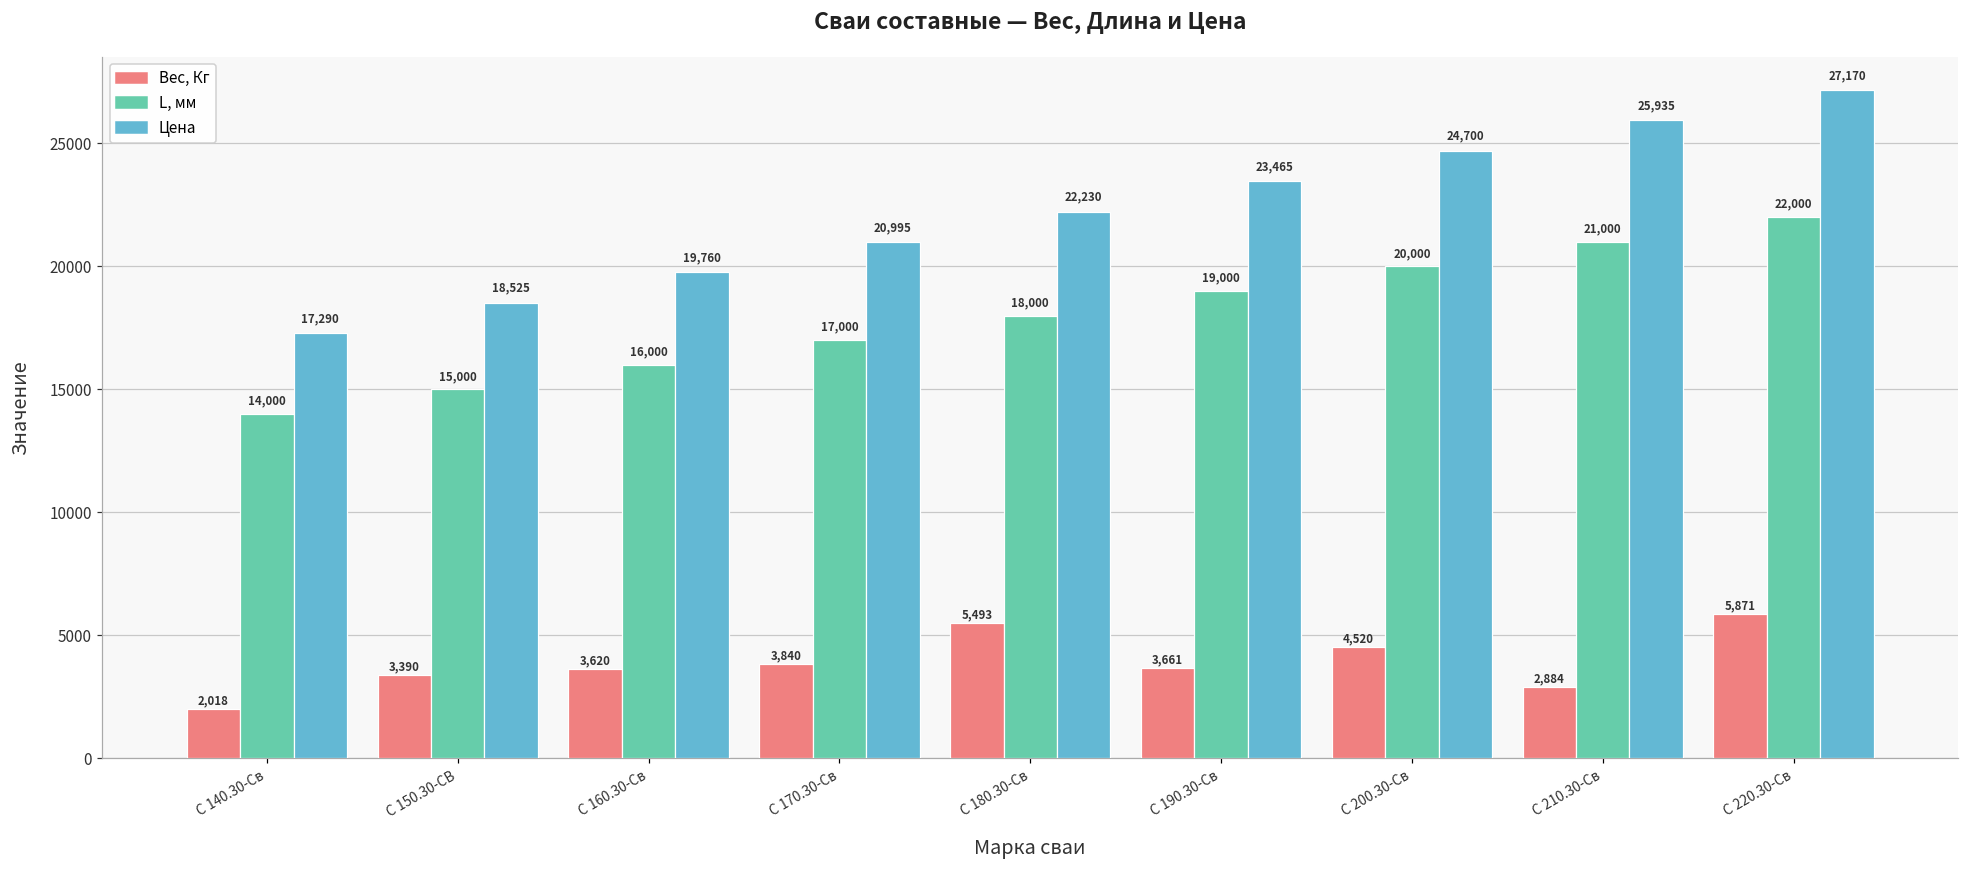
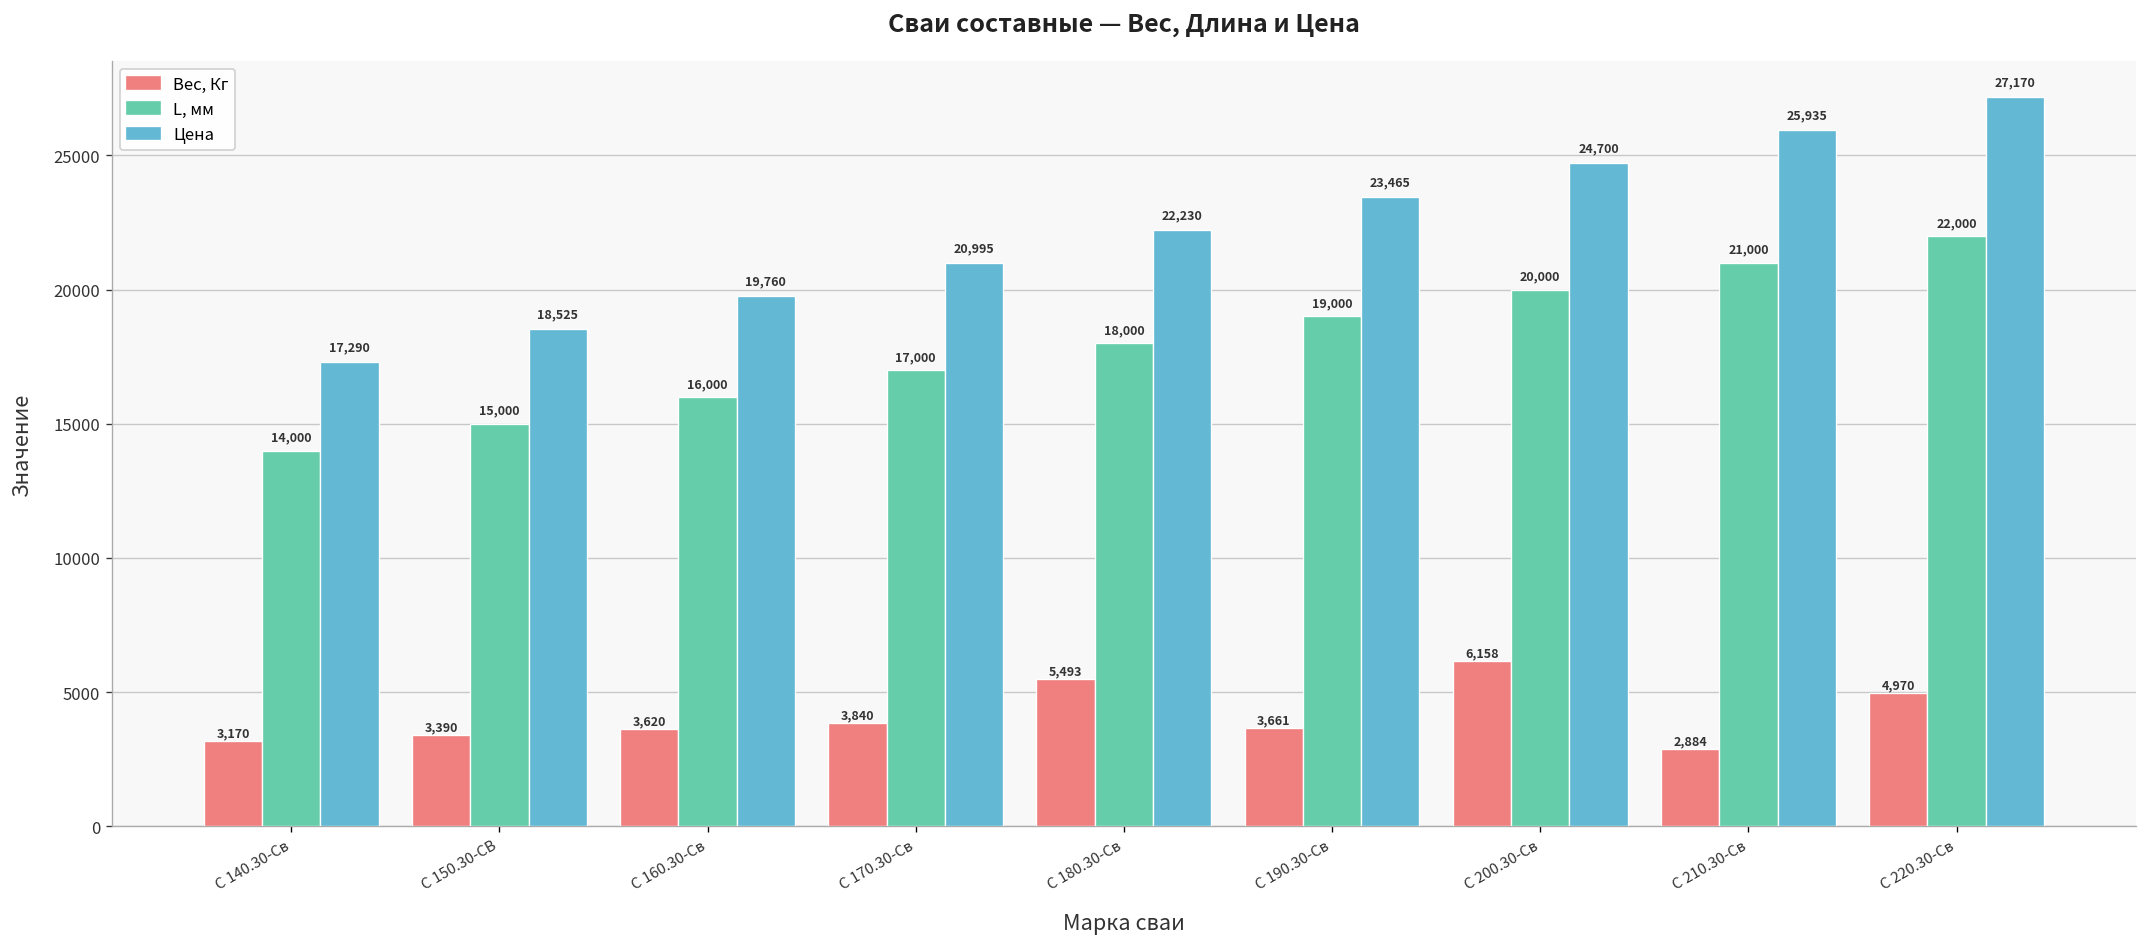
  {
    "Вес, Кг": {
-     "С 140.30-Св": "2,018",
+     "С 140.30-Св": "3,170",
      "С 150.30-СВ": "3,390",
      "С 160.30-Св": "3,620",
      "С 170.30-Св": "3,840",
      "С 180.30-Св": "5,493",
      "С 190.30-Св": "3,661",
-     "С 200.30-Св": "4,520",
+     "С 200.30-Св": "6,158",
      "С 210.30-Св": "2,884",
-     "С 220.30-Св": "5,871"
+     "С 220.30-Св": "4,970"
    }
  }
